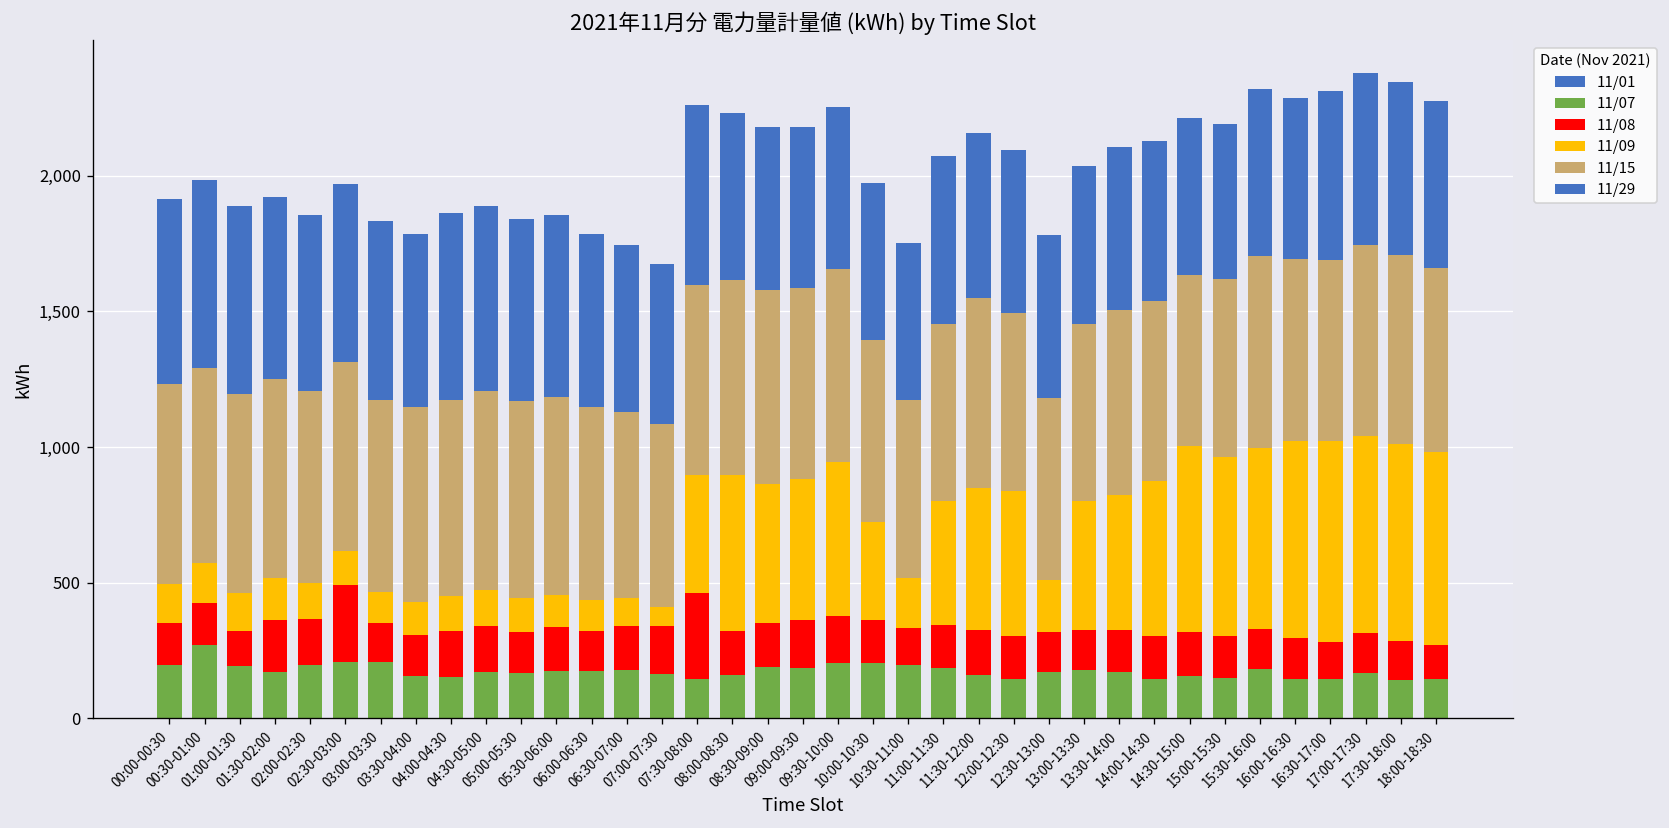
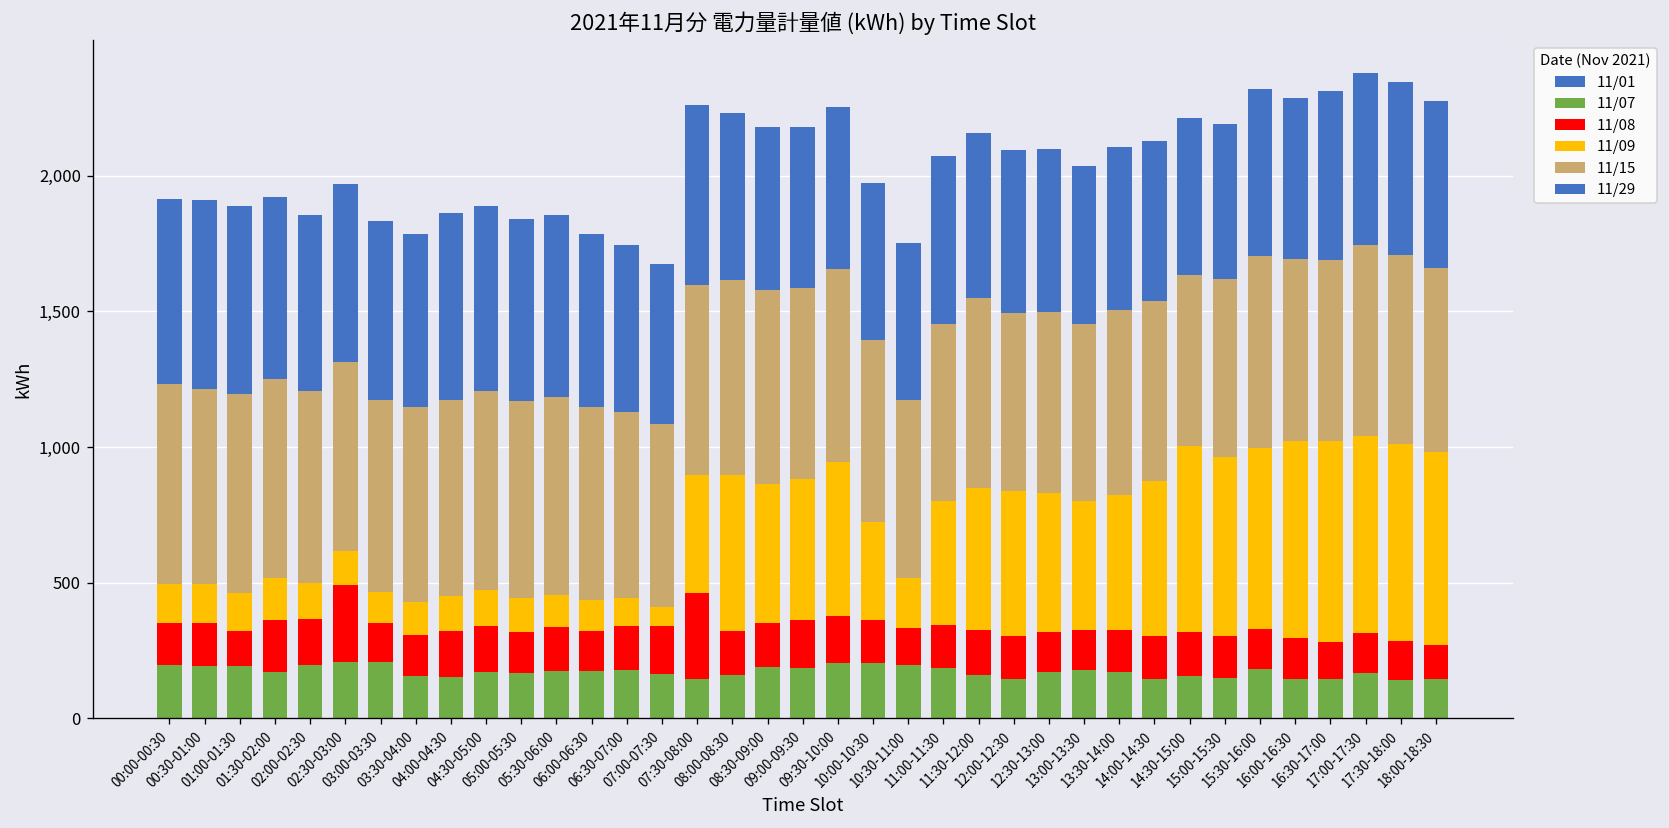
  {
    "11/07": {
      "00:00-00:30": 200,
-     "00:30-01:00": 270,
+     "00:30-01:00": 190,
      "01:00-01:30": 190,
      "01:30-02:00": 170,
      "02:00-02:30": 200,
      "02:30-03:00": 210,
      "03:00-03:30": 210,
      "03:30-04:00": 160,
      "04:00-04:30": 150,
      "04:30-05:00": 170,
      "05:00-05:30": 170,
      "05:30-06:00": 180,
      "06:00-06:30": 180,
      "06:30-07:00": 180,
      "07:00-07:30": 160,
      "07:30-08:00": 150,
      "08:00-08:30": 160,
      "08:30-09:00": 190,
      "09:00-09:30": 190,
      "09:30-10:00": 200,
      "10:00-10:30": 200,
      "10:30-11:00": 200,
      "11:00-11:30": 180,
      "11:30-12:00": 160,
      "12:00-12:30": 150,
      "12:30-13:00": 170,
      "13:00-13:30": 180,
      "13:30-14:00": 170,
      "14:00-14:30": 150,
      "14:30-15:00": 160,
      "15:00-15:30": 150,
      "15:30-16:00": 180,
      "16:00-16:30": 150,
      "16:30-17:00": 150,
      "17:00-17:30": 170,
      "17:30-18:00": 140,
      "18:00-18:30": 150
    },
    "11/08": {
      "00:00-00:30": 150,
      "00:30-01:00": 160,
      "01:00-01:30": 130,
      "01:30-02:00": 190,
      "02:00-02:30": 170,
      "02:30-03:00": 280,
      "03:00-03:30": 150,
      "03:30-04:00": 150,
      "04:00-04:30": 170,
      "04:30-05:00": 170,
      "05:00-05:30": 150,
      "05:30-06:00": 160,
      "06:00-06:30": 150,
      "06:30-07:00": 160,
      "07:00-07:30": 180,
      "07:30-08:00": 320,
      "08:00-08:30": 160,
      "08:30-09:00": 160,
      "09:00-09:30": 180,
      "09:30-10:00": 180,
      "10:00-10:30": 160,
      "10:30-11:00": 140,
      "11:00-11:30": 160,
      "11:30-12:00": 160,
      "12:00-12:30": 160,
      "12:30-13:00": 150,
      "13:00-13:30": 150,
      "13:30-14:00": 150,
      "14:00-14:30": 160,
      "14:30-15:00": 160,
      "15:00-15:30": 150,
      "15:30-16:00": 150,
      "16:00-16:30": 150,
      "16:30-17:00": 140,
      "17:00-17:30": 150,
      "17:30-18:00": 140,
      "18:00-18:30": 130
    },
    "11/09": {
      "00:00-00:30": 140,
      "00:30-01:00": 150,
      "01:00-01:30": 140,
      "01:30-02:00": 160,
      "02:00-02:30": 130,
      "02:30-03:00": 120,
      "03:00-03:30": 110,
      "03:30-04:00": 120,
      "04:00-04:30": 130,
      "04:30-05:00": 130,
      "05:00-05:30": 130,
      "05:30-06:00": 120,
      "06:00-06:30": 110,
      "06:30-07:00": 100,
      "07:00-07:30": 70,
      "07:30-08:00": 440,
      "08:00-08:30": 570,
      "08:30-09:00": 520,
      "09:00-09:30": 520,
      "09:30-10:00": 570,
      "10:00-10:30": 360,
      "10:30-11:00": 180,
      "11:00-11:30": 460,
      "11:30-12:00": 530,
      "12:00-12:30": 530,
-     "12:30-13:00": 190,
+     "12:30-13:00": 510,
      "13:00-13:30": 480,
      "13:30-14:00": 500,
      "14:00-14:30": 570,
      "14:30-15:00": 690,
      "15:00-15:30": 660,
      "15:30-16:00": 670,
      "16:00-16:30": 730,
      "16:30-17:00": 740,
      "17:00-17:30": 730,
      "17:30-18:00": 730,
      "18:00-18:30": 710
    },
    "11/15": {
      "00:00-00:30": 740,
      "00:30-01:00": 720,
      "01:00-01:30": 730,
      "01:30-02:00": 730,
      "02:00-02:30": 710,
      "02:30-03:00": 700,
      "03:00-03:30": 710,
      "03:30-04:00": 720,
      "04:00-04:30": 720,
      "04:30-05:00": 730,
      "05:00-05:30": 730,
      "05:30-06:00": 730,
      "06:00-06:30": 710,
      "06:30-07:00": 690,
      "07:00-07:30": 670,
      "07:30-08:00": 700,
      "08:00-08:30": 720,
      "08:30-09:00": 710,
      "09:00-09:30": 710,
      "09:30-10:00": 710,
      "10:00-10:30": 670,
      "10:30-11:00": 660,
      "11:00-11:30": 650,
      "11:30-12:00": 700,
      "12:00-12:30": 660,
      "12:30-13:00": 670,
      "13:00-13:30": 650,
      "13:30-14:00": 680,
      "14:00-14:30": 670,
      "14:30-15:00": 630,
      "15:00-15:30": 660,
      "15:30-16:00": 710,
      "16:00-16:30": 670,
      "16:30-17:00": 670,
      "17:00-17:30": 700,
      "17:30-18:00": 700,
      "18:00-18:30": 680
    }
  }
